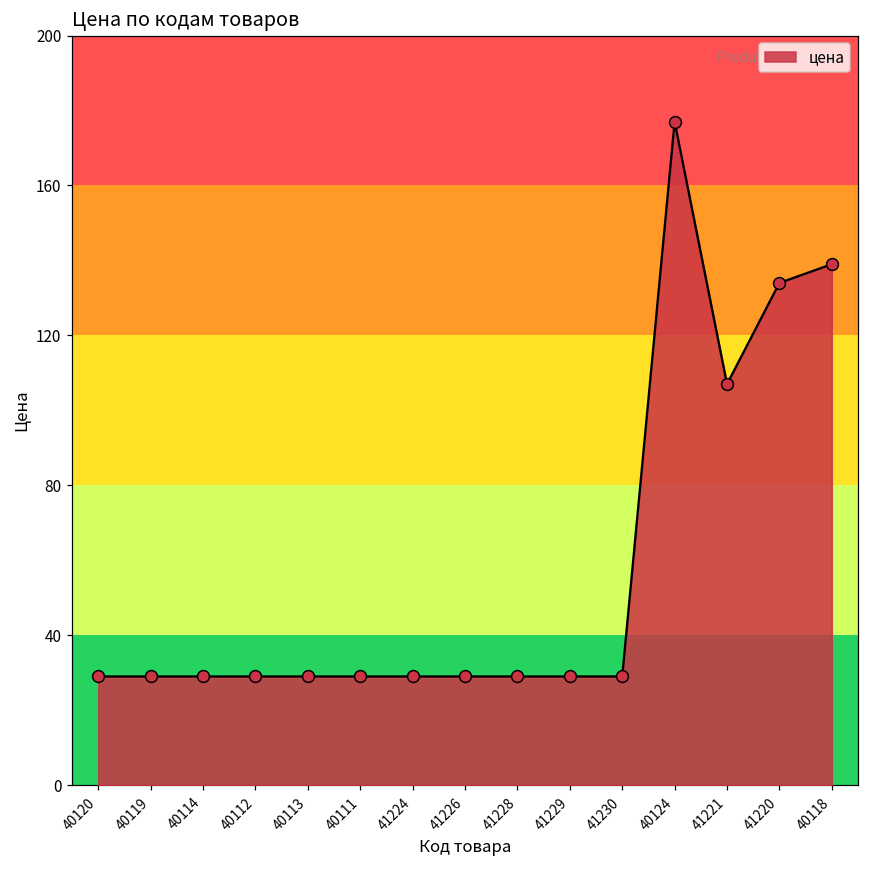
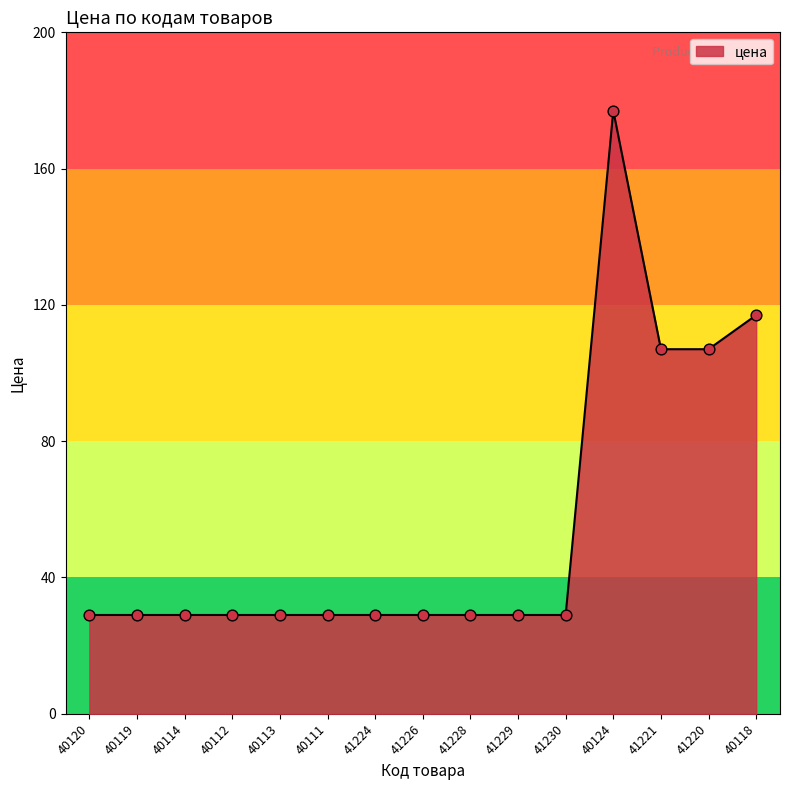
  {
    "40120": 29,
    "40119": 29,
    "40114": 29,
    "40112": 29,
    "40113": 29,
    "40111": 29,
    "41224": 29,
    "41226": 29,
    "41228": 29,
    "41229": 29,
    "41230": 29,
    "40124": 177,
    "41221": 107,
-   "41220": 134,
-   "40118": 139
+   "41220": 107,
+   "40118": 117
  }
